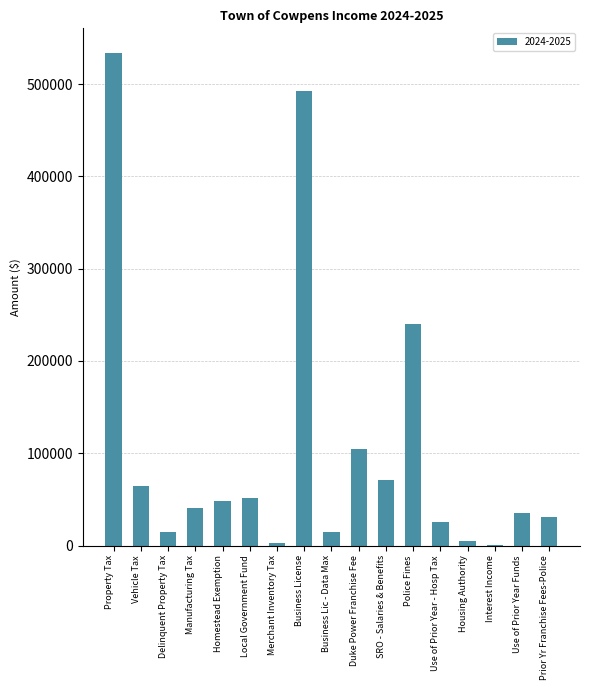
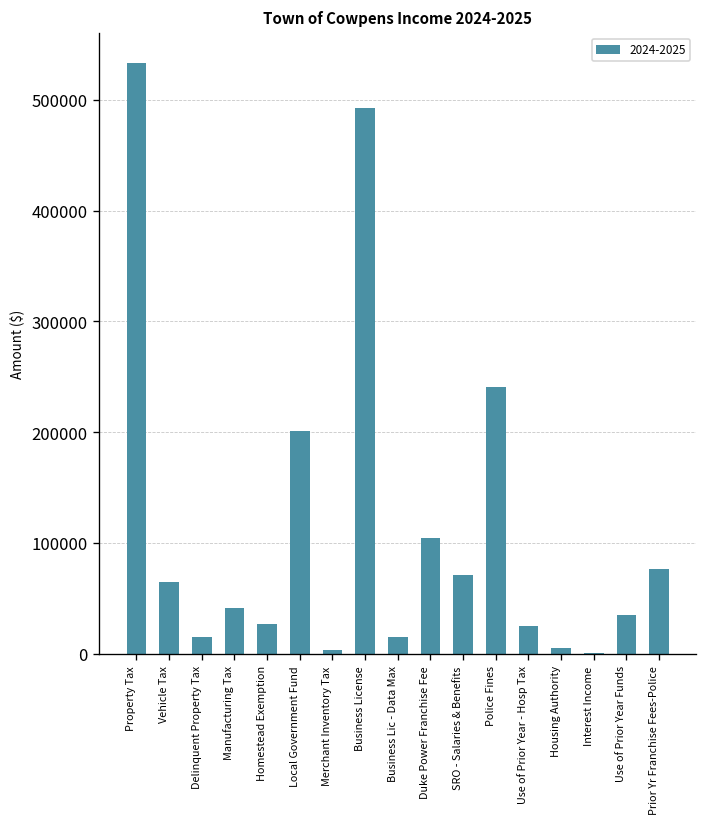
  {
    "Property Tax": 530000,
    "Vehicle Tax": 60000,
    "Delinquent Property Tax": 20000,
    "Manufacturing Tax": 40000,
-   "Homestead Exemption": 50000,
-   "Local Government Fund": 50000,
+   "Homestead Exemption": 30000,
+   "Local Government Fund": 200000,
    "Merchant Inventory Tax": 0,
    "Business License": 490000,
    "Business Lic - Data Max": 20000,
    "Duke Power Franchise Fee": 100000,
    "SRO - Salaries & Benefits": 70000,
    "Police Fines": 240000,
    "Use of Prior Year - Hosp Tax": 30000,
    "Housing Authority": 10000,
    "Use of Prior Year Funds": 40000,
-   "Prior Yr Franchise Fees-Police": 30000
+   "Prior Yr Franchise Fees-Police": 80000
  }
